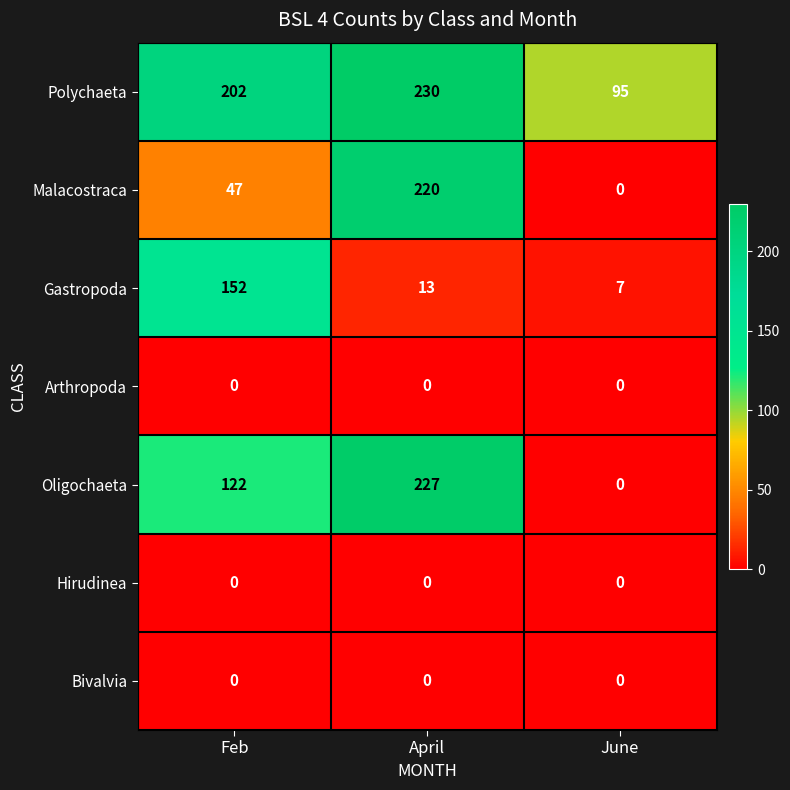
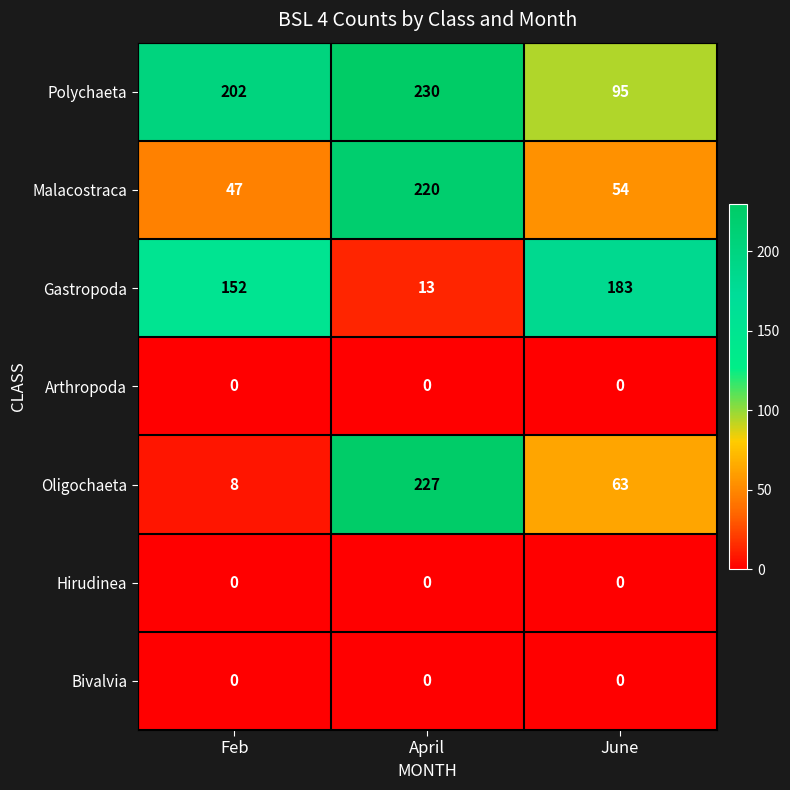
  {
    "Polychaeta": {
      "Feb": 202,
      "April": 230,
      "June": 95
    },
    "Malacostraca": {
      "Feb": 47,
      "April": 220,
-     "June": 0
+     "June": 54
    },
    "Gastropoda": {
      "Feb": 152,
      "April": 13,
-     "June": 7
+     "June": 183
    },
    "Arthropoda": {
      "Feb": 0,
      "April": 0,
      "June": 0
    },
    "Oligochaeta": {
-     "Feb": 122,
+     "Feb": 8,
      "April": 227,
-     "June": 0
+     "June": 63
    },
    "Hirudinea": {
      "Feb": 0,
      "April": 0,
      "June": 0
    },
    "Bivalvia": {
      "Feb": 0,
      "April": 0,
      "June": 0
    }
  }
